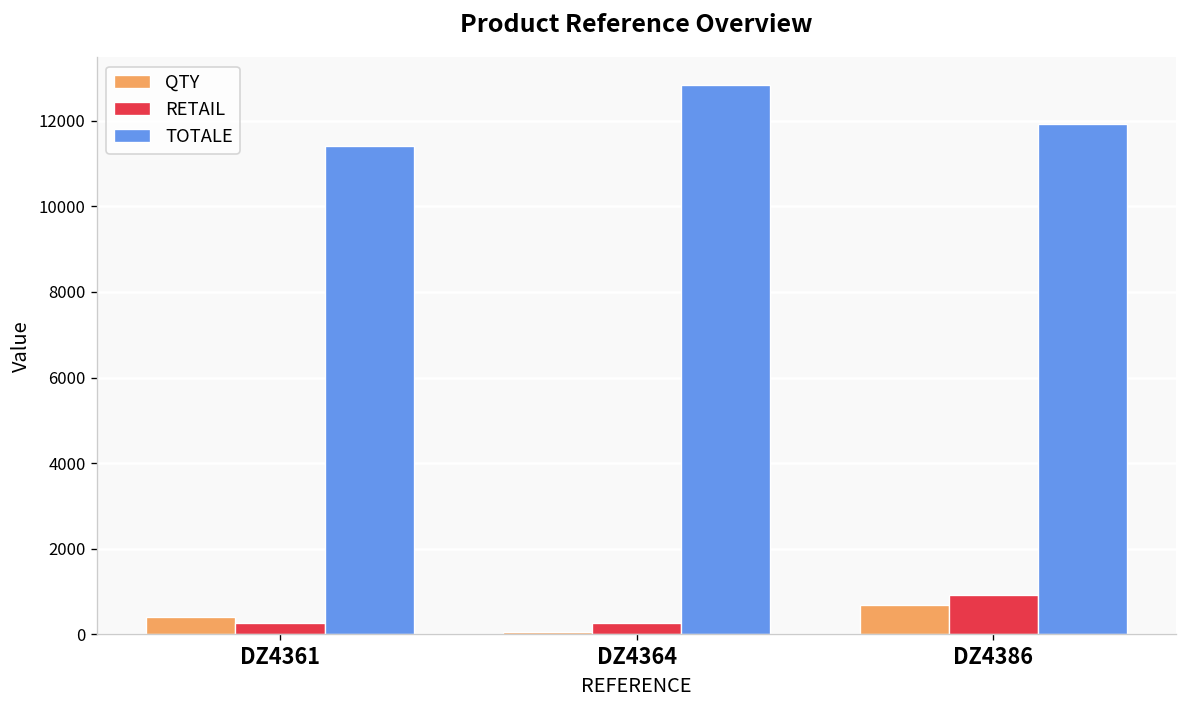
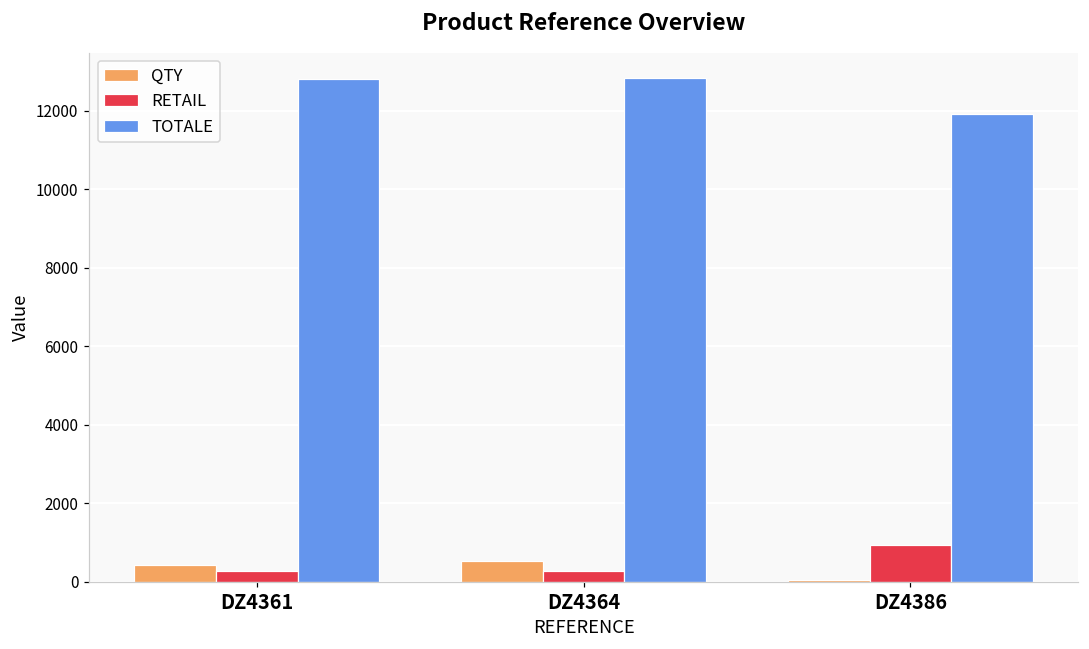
  {
    "QTY": {
      "DZ4361": 400,
-     "DZ4364": 0,
-     "DZ4386": 700
+     "DZ4364": 500,
+     "DZ4386": 0
    },
    "RETAIL": {
      "DZ4361": 300,
      "DZ4364": 300,
      "DZ4386": 900
    },
    "TOTALE": {
-     "DZ4361": 11400,
+     "DZ4361": 12800,
      "DZ4364": 12800,
      "DZ4386": 11900
    }
  }
